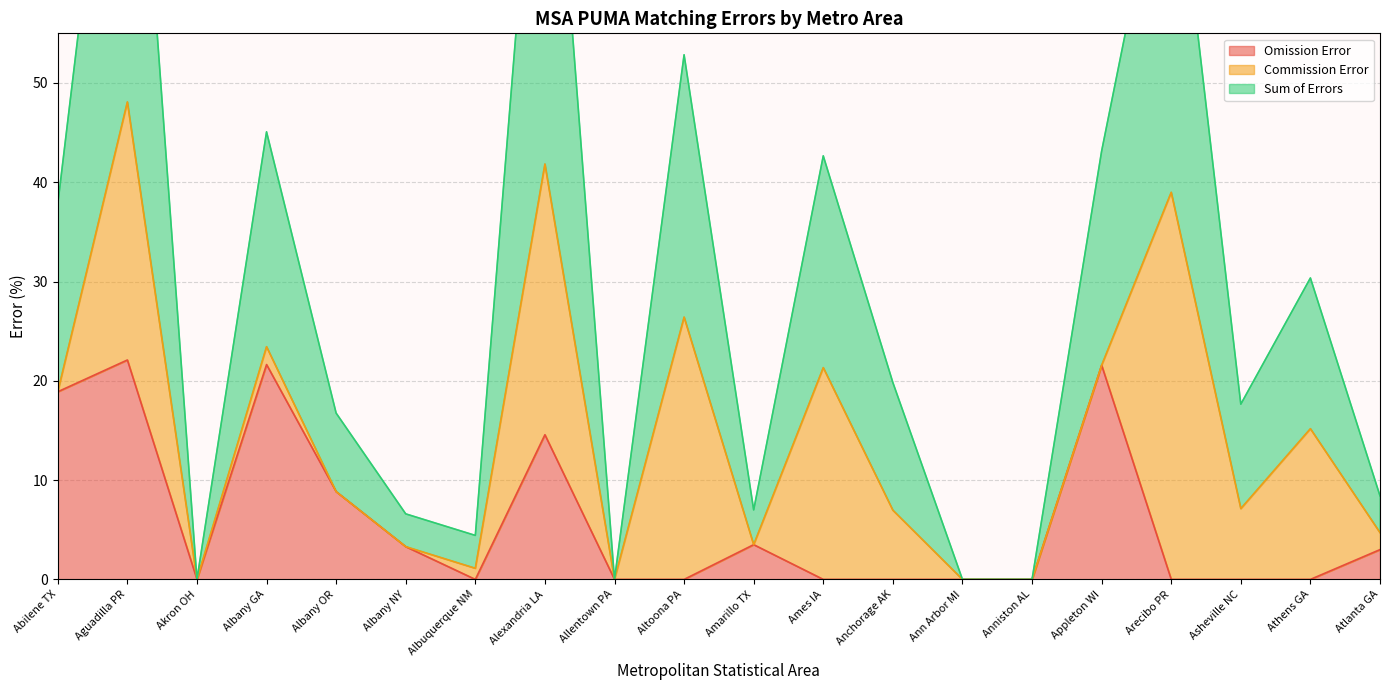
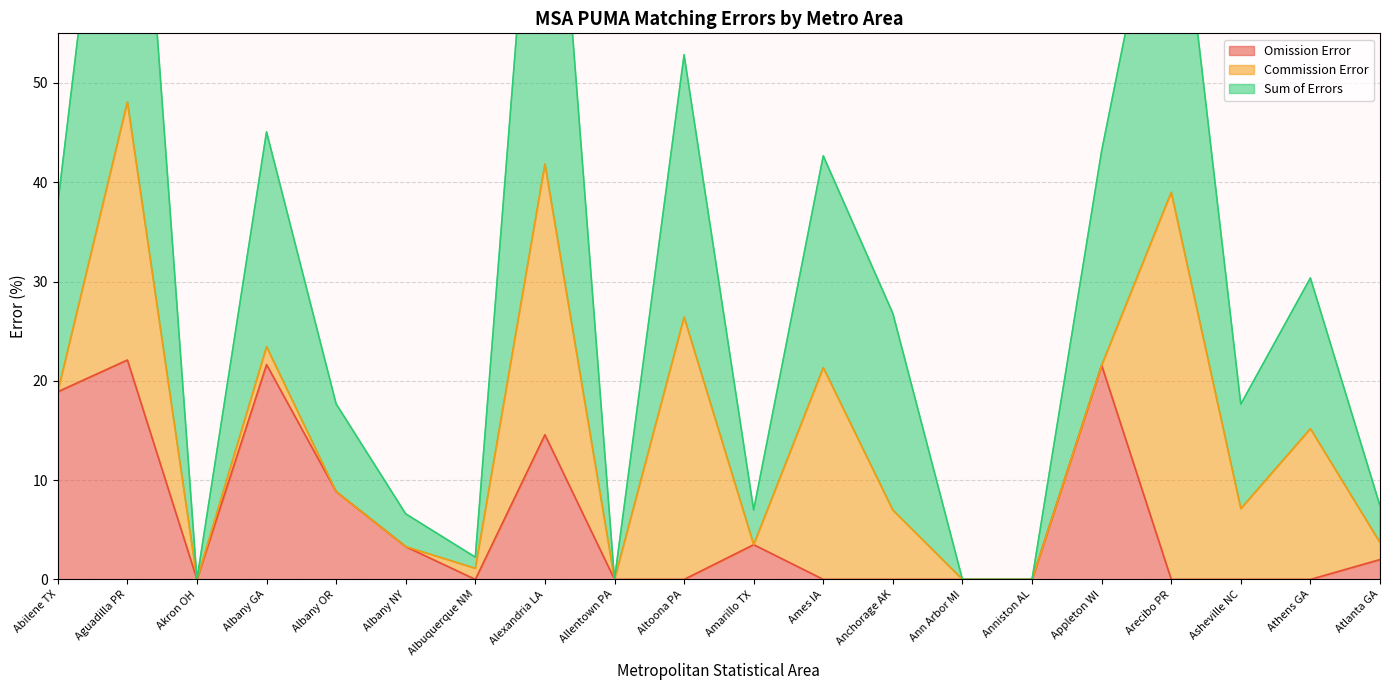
  {
    "Omission Error": {
      "Aguadilla PR": 22,
      "Albany GA": 22,
      "Albuquerque NM": 0,
      "Alexandria LA": 15,
      "Altoona PA": 0,
      "Ames IA": 0,
      "Anchorage AK": 0,
      "Arecibo PR": 0,
      "Asheville NC": 0,
      "Athens GA": 0,
-     "Atlanta GA": 3
+     "Atlanta GA": 2
    },
    "Commission Error": {
      "Aguadilla PR": 26,
      "Albany GA": 2,
      "Albuquerque NM": 1,
      "Alexandria LA": 27,
      "Altoona PA": 26,
      "Ames IA": 21,
      "Anchorage AK": 7,
      "Arecibo PR": 39,
      "Asheville NC": 7,
      "Athens GA": 15,
      "Atlanta GA": 2
    },
    "Sum of Errors": {
      "Abilene TX": 19,
      "Albany GA": 22,
-     "Albany OR": 8,
+     "Albany OR": 9,
      "Albany NY": 3,
-     "Albuquerque NM": 3,
+     "Albuquerque NM": 1,
      "Altoona PA": 26,
      "Amarillo TX": 4,
      "Ames IA": 21,
-     "Anchorage AK": 13,
+     "Anchorage AK": 20,
      "Appleton WI": 22,
      "Asheville NC": 11,
      "Athens GA": 15,
      "Atlanta GA": 4
    }
  }
